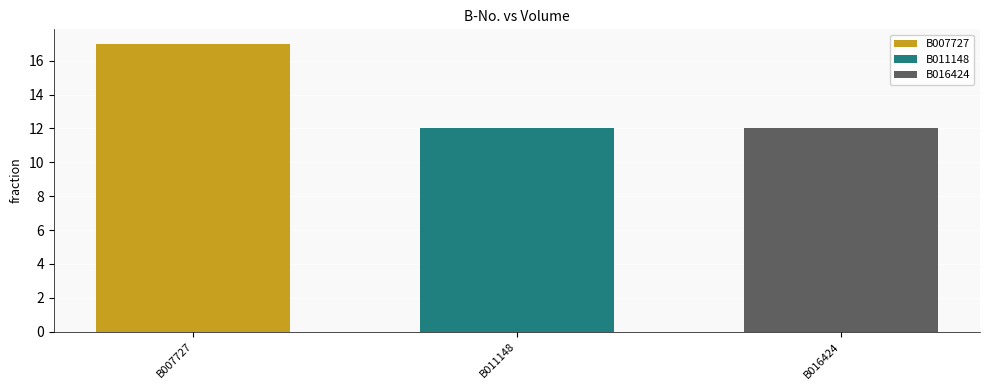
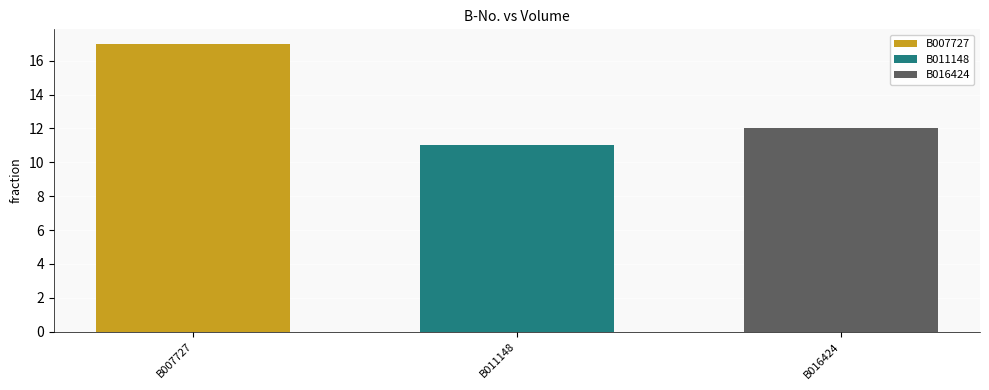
  {
    "B007727": 17,
-   "B011148": 12,
+   "B011148": 11,
    "B016424": 12
  }
